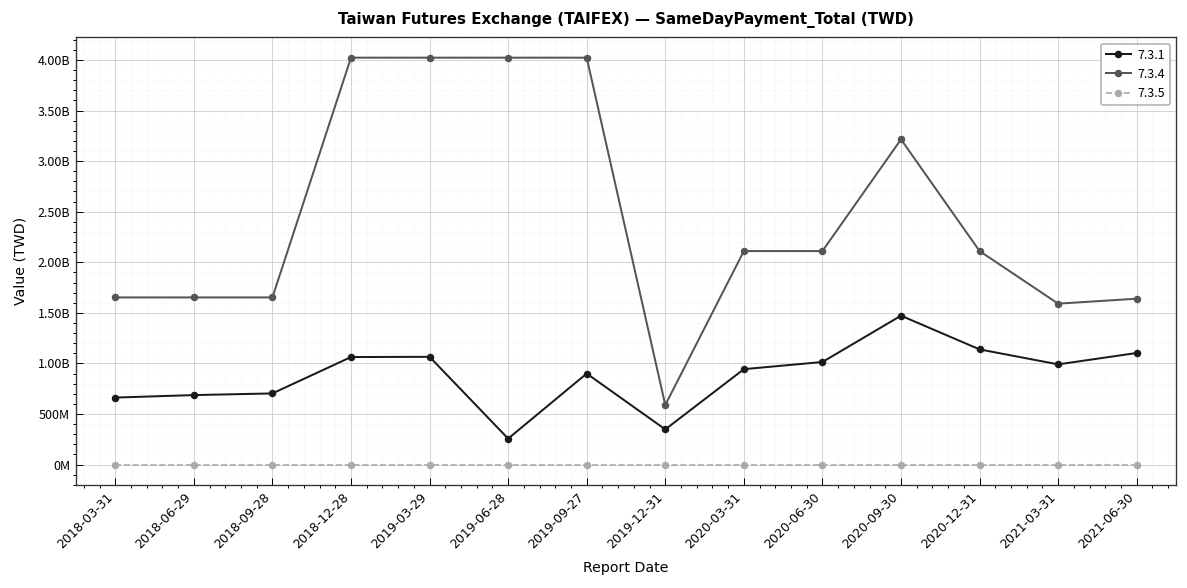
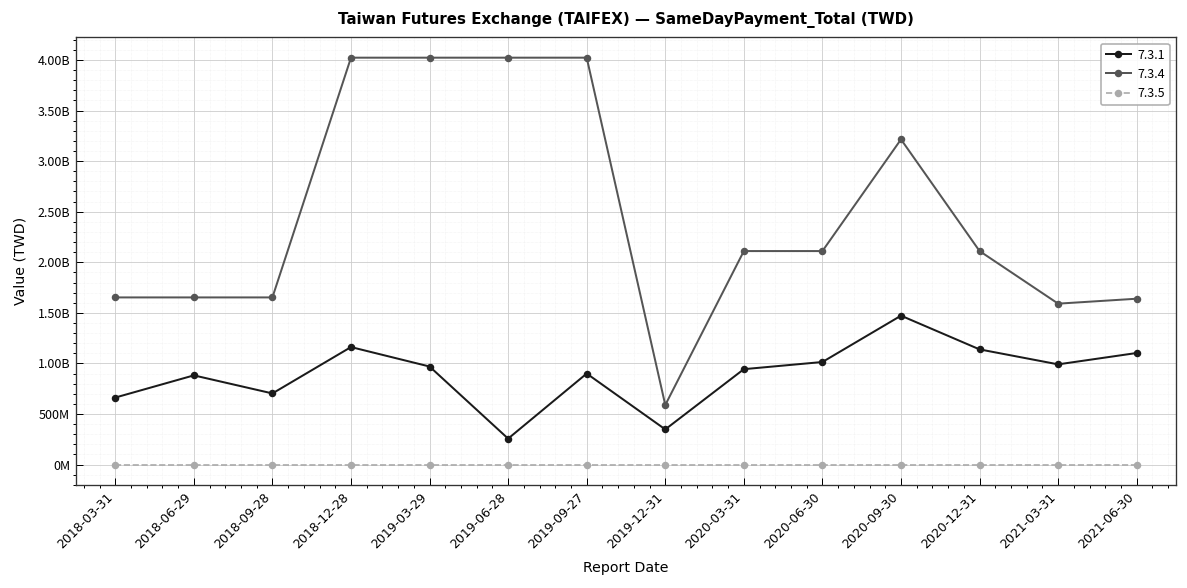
  {
    "7.3.1": {
      "2018-03-31": 700000000,
-     "2018-06-29": 700000000,
+     "2018-06-29": 900000000,
      "2018-09-28": 700000000,
-     "2018-12-28": 1100000000,
-     "2019-03-29": 1100000000,
+     "2018-12-28": 1200000000,
+     "2019-03-29": 1000000000,
      "2019-06-28": 300000000,
      "2019-09-27": 900000000,
      "2019-12-31": 300000000,
      "2020-03-31": 900000000,
      "2020-06-30": 1000000000,
      "2020-09-30": 1500000000,
      "2020-12-31": 1100000000,
      "2021-03-31": 1000000000,
      "2021-06-30": 1100000000
    },
    "7.3.4": {
      "2018-03-31": 1700000000,
      "2018-06-29": 1700000000,
      "2018-09-28": 1700000000,
      "2018-12-28": 4000000000,
      "2019-03-29": 4000000000,
      "2019-06-28": 4000000000,
      "2019-09-27": 4000000000,
      "2019-12-31": 600000000,
      "2020-03-31": 2100000000,
      "2020-06-30": 2100000000,
      "2020-09-30": 3200000000,
      "2020-12-31": 2100000000,
      "2021-03-31": 1600000000,
      "2021-06-30": 1600000000
    },
    "7.3.5": {
      "2018-03-31": 0,
      "2018-06-29": 0,
      "2018-09-28": 0,
      "2018-12-28": 0,
      "2019-03-29": 0,
      "2019-06-28": 0,
      "2019-09-27": 0,
      "2019-12-31": 0,
      "2020-03-31": 0,
      "2020-06-30": 0,
      "2020-09-30": 0,
      "2020-12-31": 0,
      "2021-03-31": 0,
      "2021-06-30": 0
    }
  }
